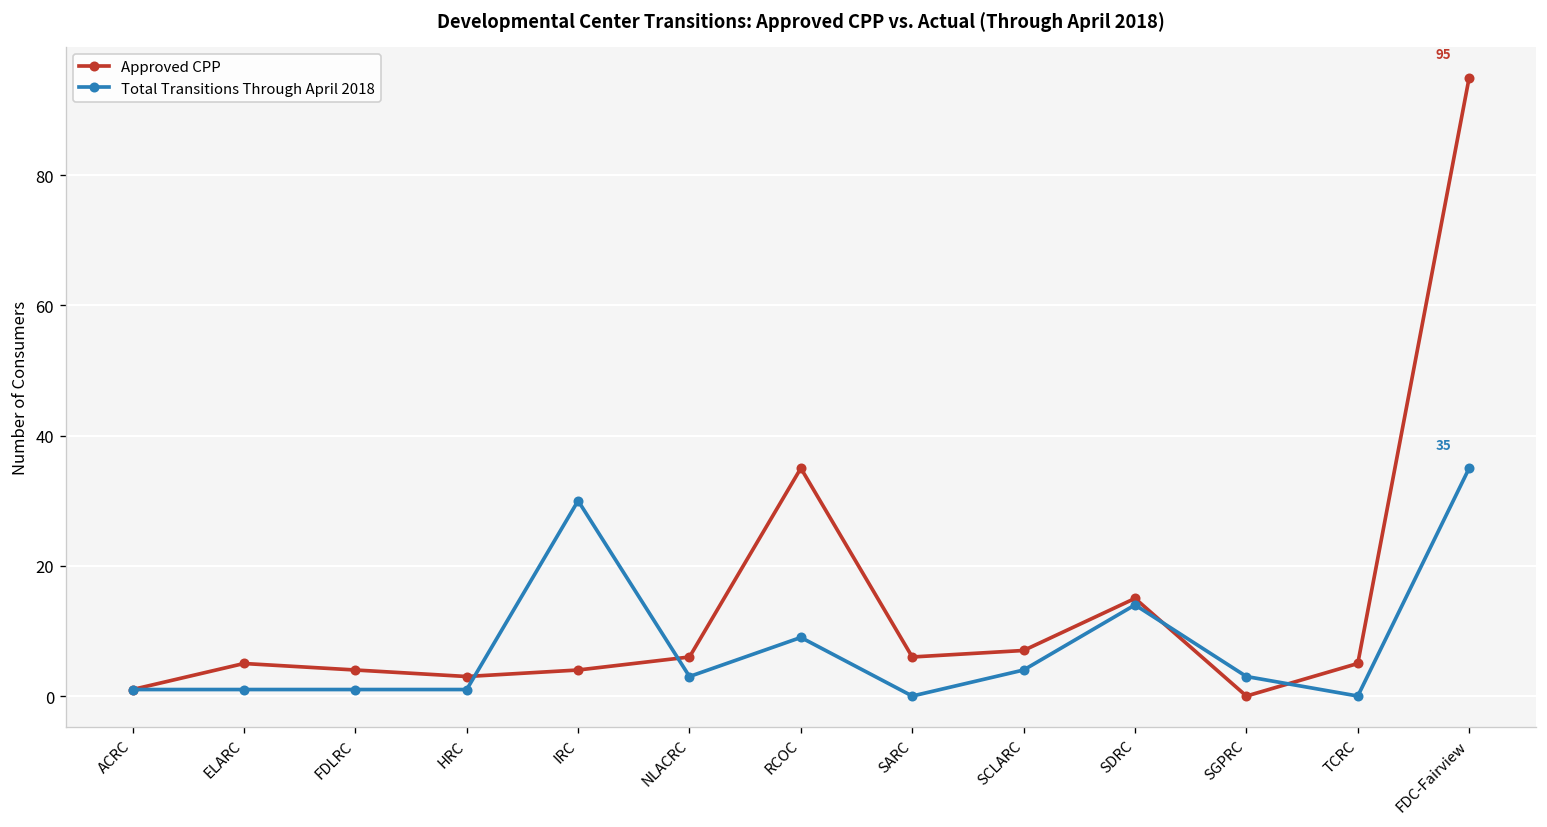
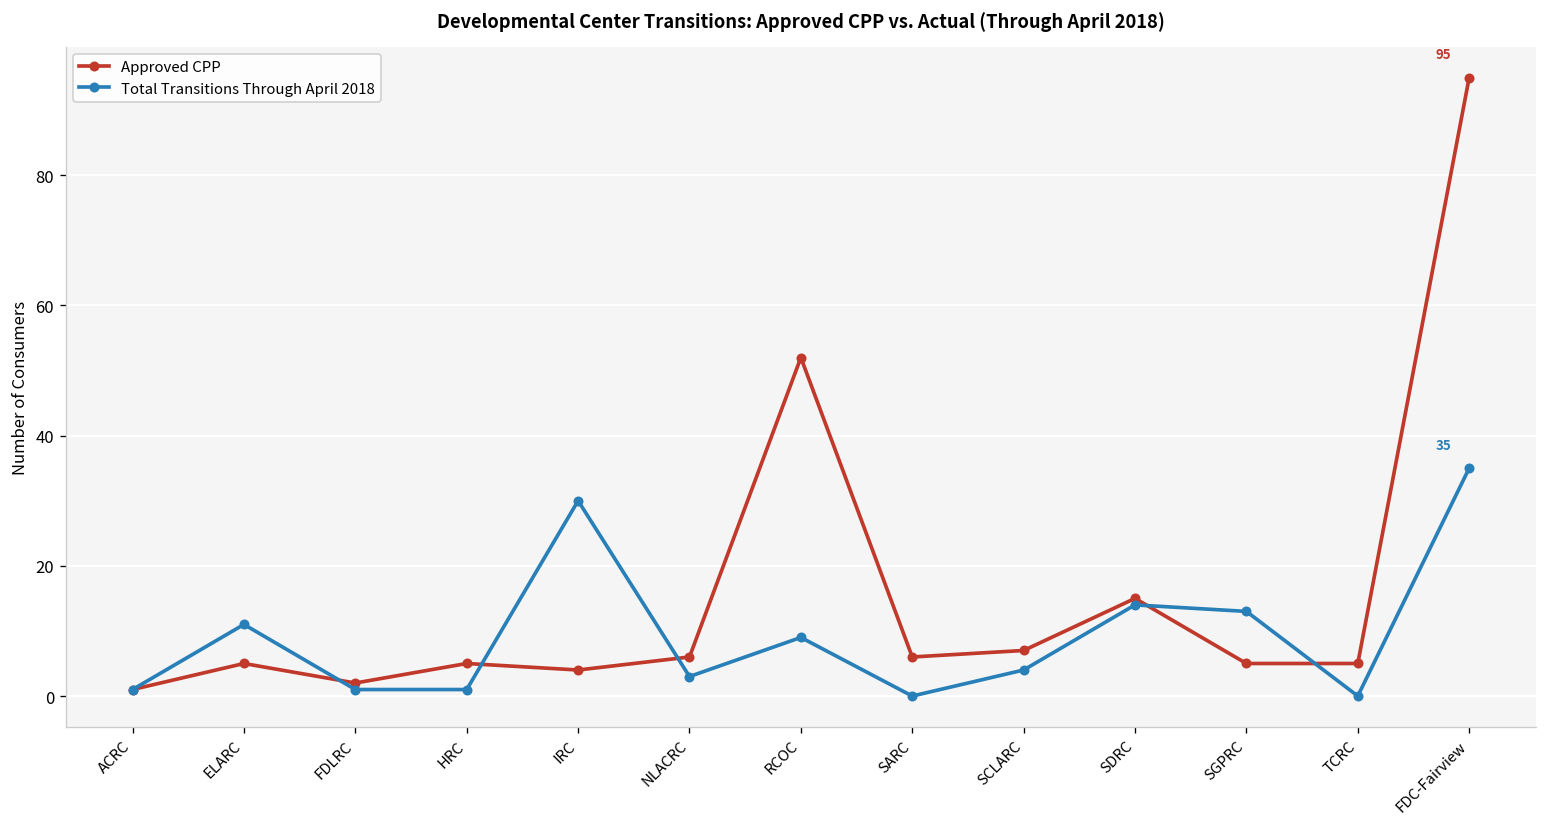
  {
    "Approved CPP": {
      "ELARC": 5,
-     "FDLRC": 4,
-     "HRC": 3,
+     "FDLRC": 2,
+     "HRC": 5,
      "IRC": 4,
      "NLACRC": 6,
-     "RCOC": 35,
+     "RCOC": 52,
      "SARC": 6,
      "SCLARC": 7,
      "SDRC": 15,
-     "SGPRC": 0,
+     "SGPRC": 5,
      "TCRC": 5
    },
    "Total Transitions Through April 2018": {
-     "ELARC": 1,
+     "ELARC": 11,
      "FDLRC": 1,
      "HRC": 1,
      "IRC": 30,
      "NLACRC": 3,
      "RCOC": 9,
      "SARC": 0,
      "SCLARC": 4,
      "SDRC": 14,
-     "SGPRC": 3,
+     "SGPRC": 13,
      "TCRC": 0
    }
  }
